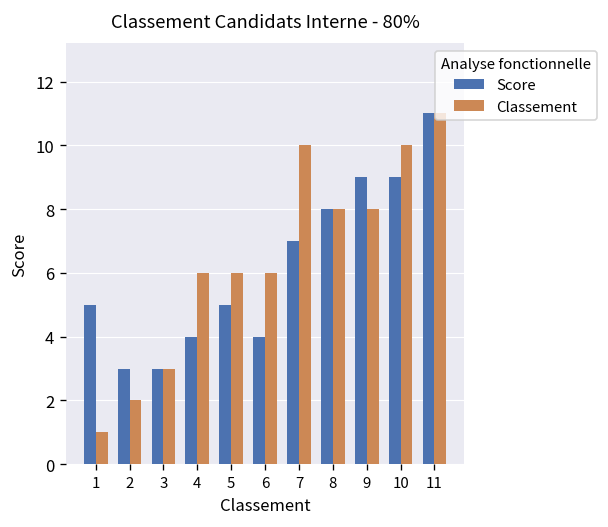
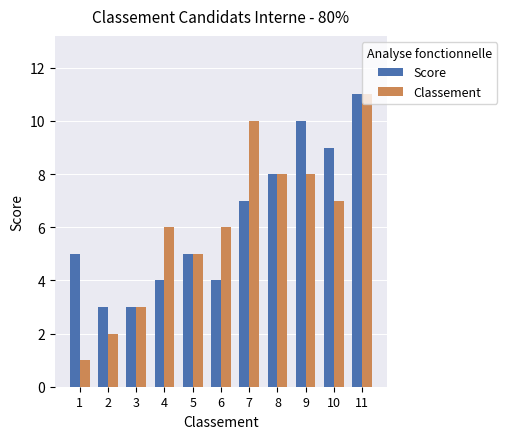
  {
    "Score": {
      "1": 5,
      "2": 3,
      "3": 3,
      "4": 4,
      "5": 5,
      "6": 4,
      "7": 7,
      "8": 8,
-     "9": 9,
+     "9": 10,
      "10": 9,
      "11": 11
    },
    "Classement": {
      "1": 1,
      "2": 2,
      "3": 3,
      "4": 6,
-     "5": 6,
+     "5": 5,
      "6": 6,
      "7": 10,
      "8": 8,
      "9": 8,
-     "10": 10
+     "10": 7
    }
  }
